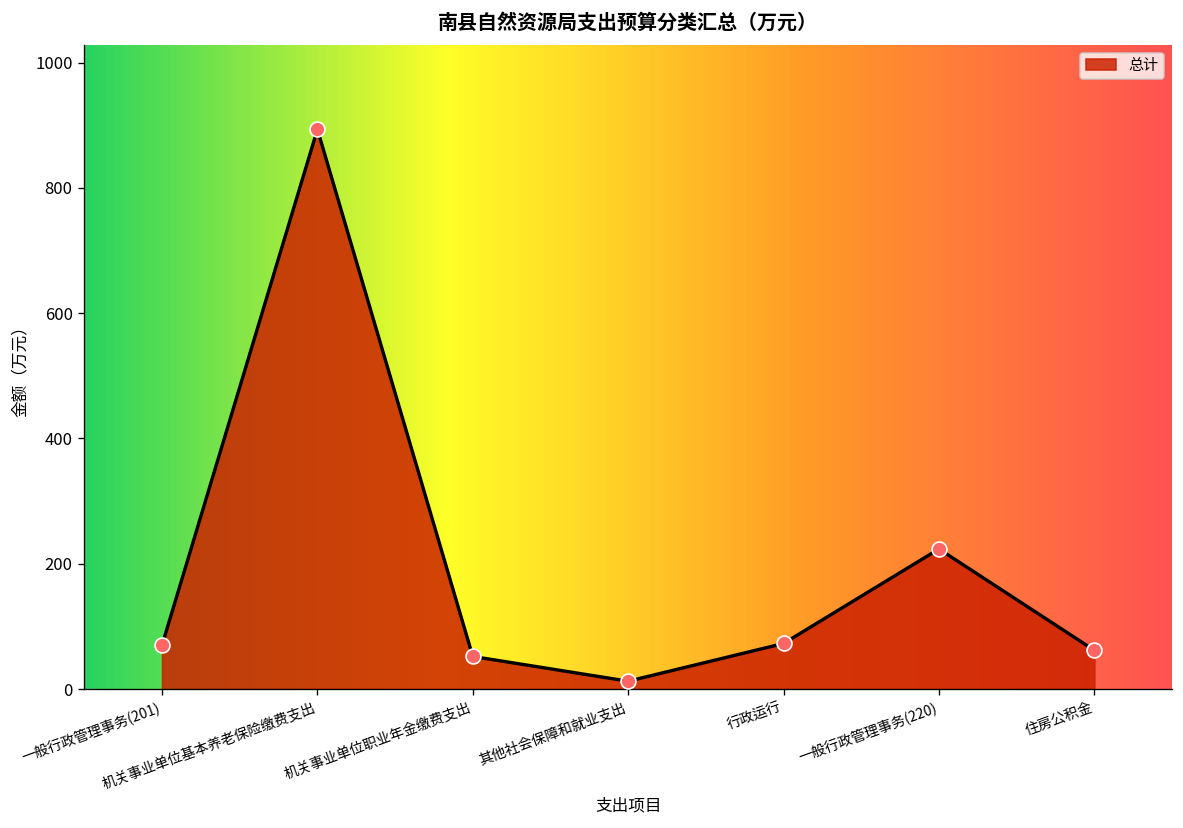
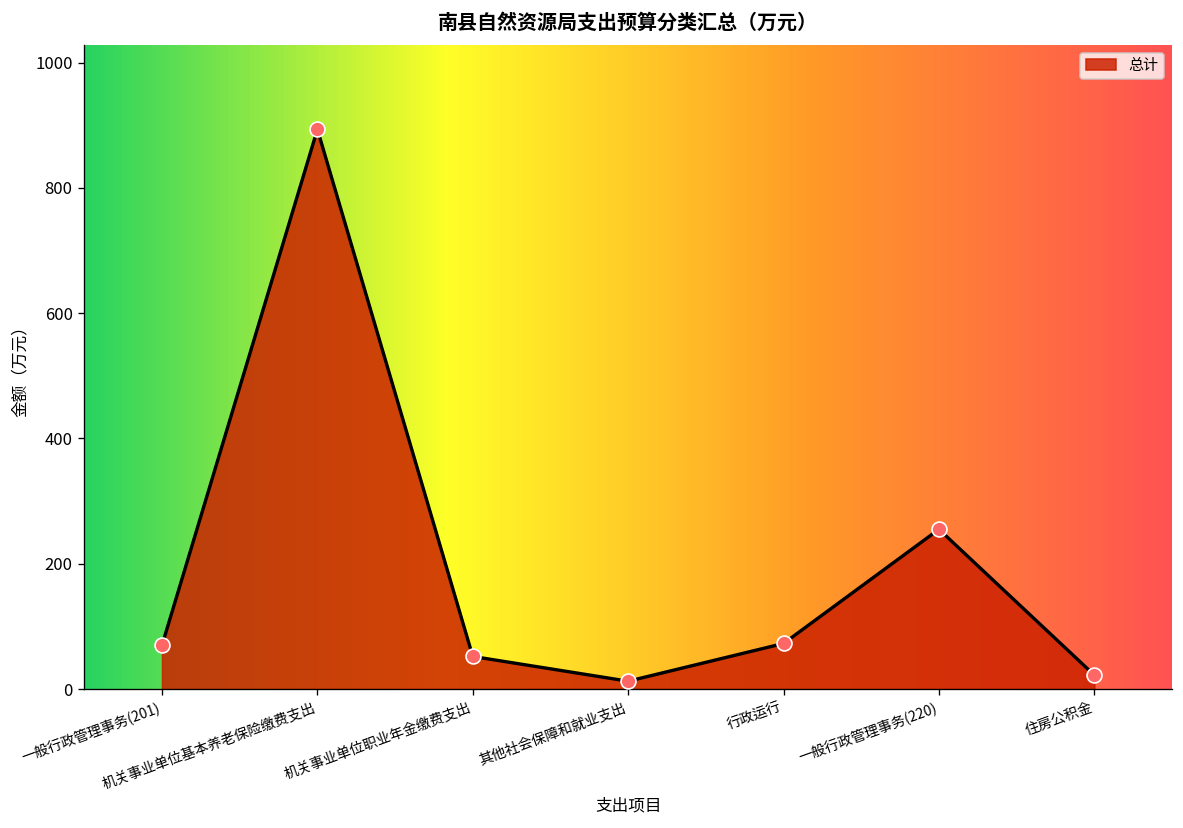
  {
    "一般行政管理事务(201)": 70,
    "机关事业单位基本养老保险缴费支出": 890,
    "机关事业单位职业年金缴费支出": 50,
    "其他社会保障和就业支出": 10,
    "行政运行": 70,
-   "一般行政管理事务(220)": 220,
-   "住房公积金": 60
+   "一般行政管理事务(220)": 260,
+   "住房公积金": 20
  }
